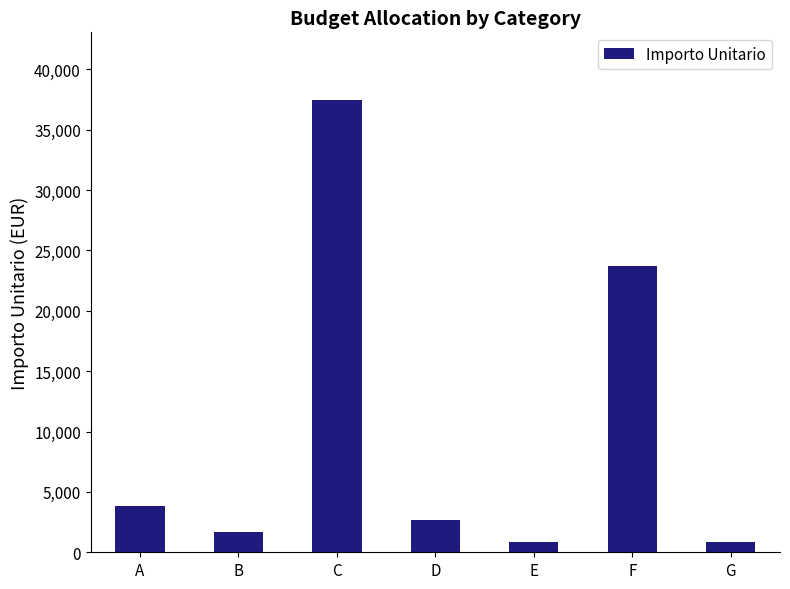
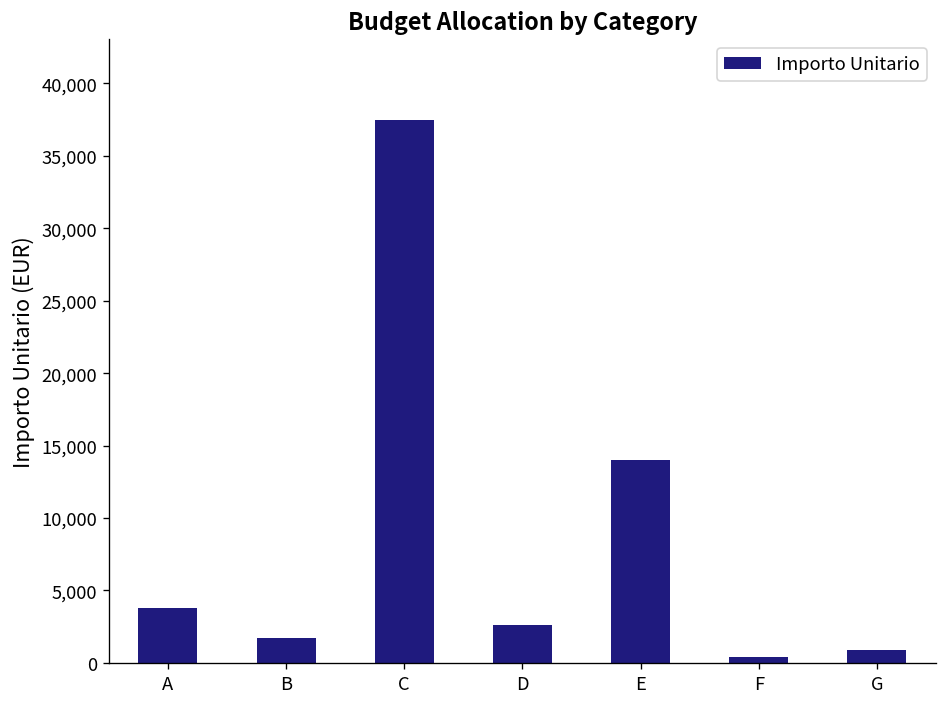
  {
    "A": "3,800",
    "B": "1,700",
    "C": "37,500",
    "D": "2,600",
-   "E": "900",
-   "F": "23,700",
+   "E": "14,000",
+   "F": "400",
    "G": "900"
  }
